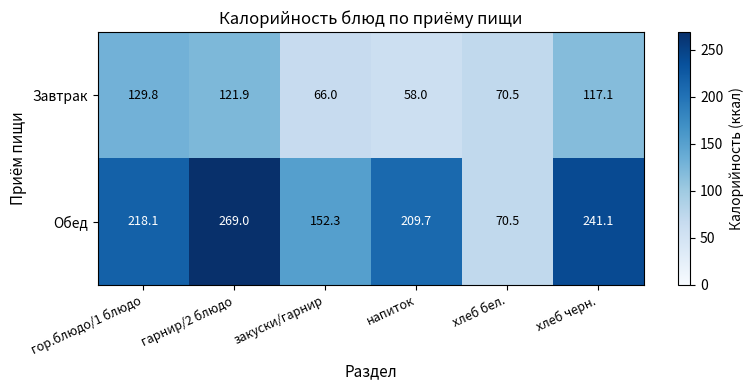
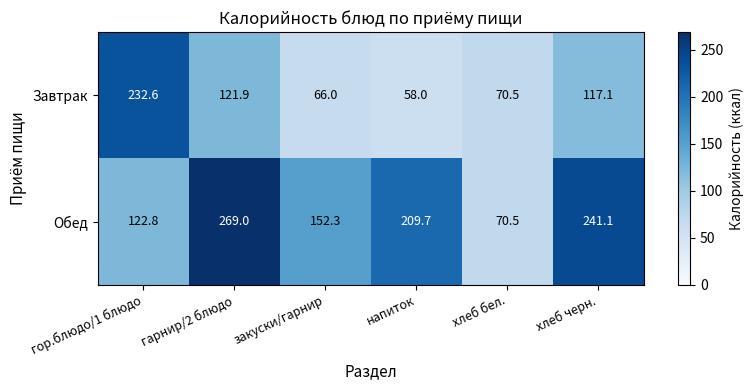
  {
    "Завтрак": {
-     "гор.блюдо/1 блюдо": 129.8,
+     "гор.блюдо/1 блюдо": 232.6,
      "гарнир/2 блюдо": 121.9,
      "закуски/гарнир": 66.0,
      "напиток": 58.0,
      "хлеб бел.": 70.5,
      "хлеб черн.": 117.1
    },
    "Обед": {
-     "гор.блюдо/1 блюдо": 218.1,
+     "гор.блюдо/1 блюдо": 122.8,
      "гарнир/2 блюдо": 269.0,
      "закуски/гарнир": 152.3,
      "напиток": 209.7,
      "хлеб бел.": 70.5,
      "хлеб черн.": 241.1
    }
  }
